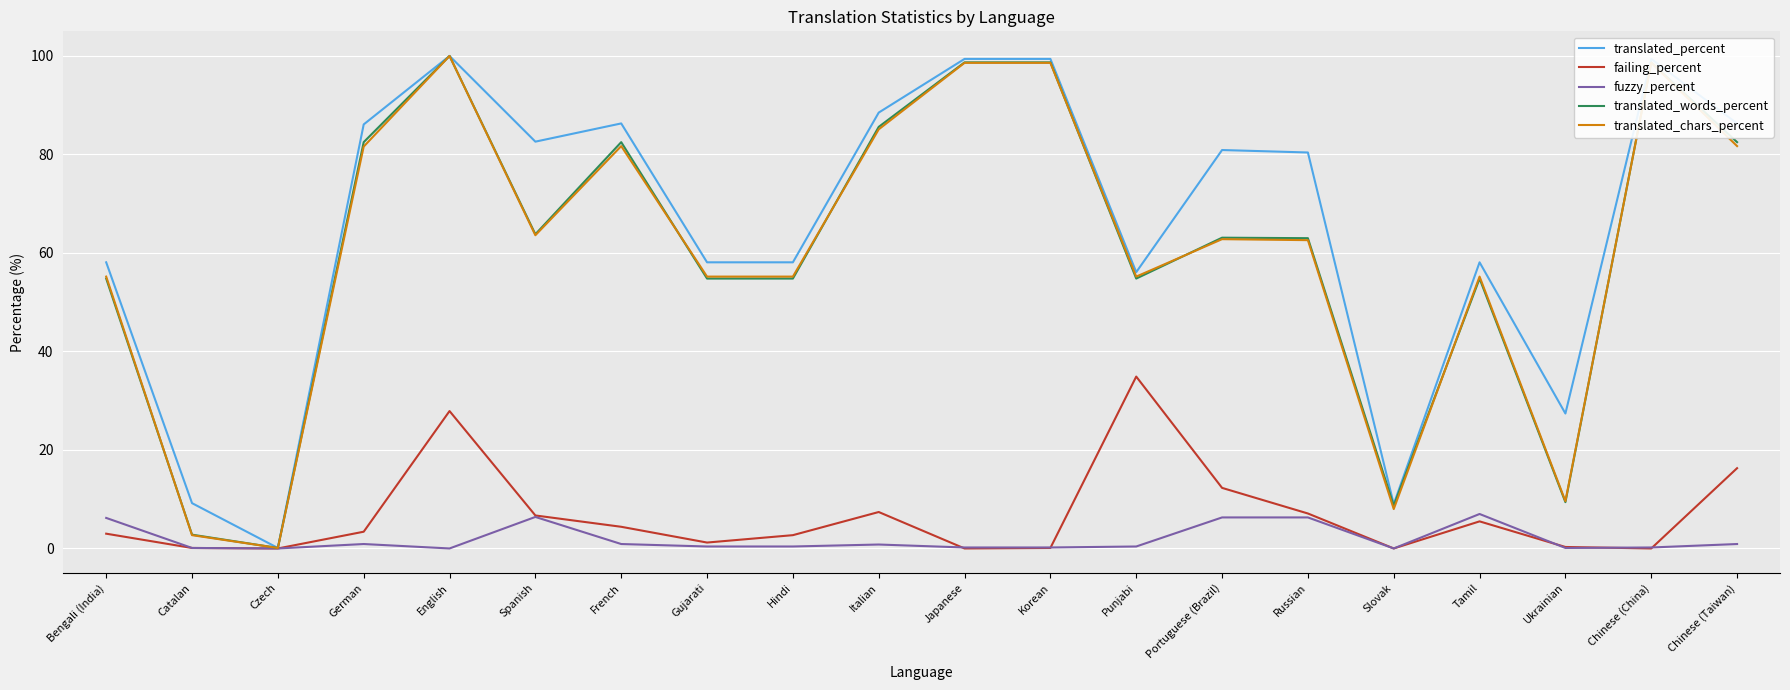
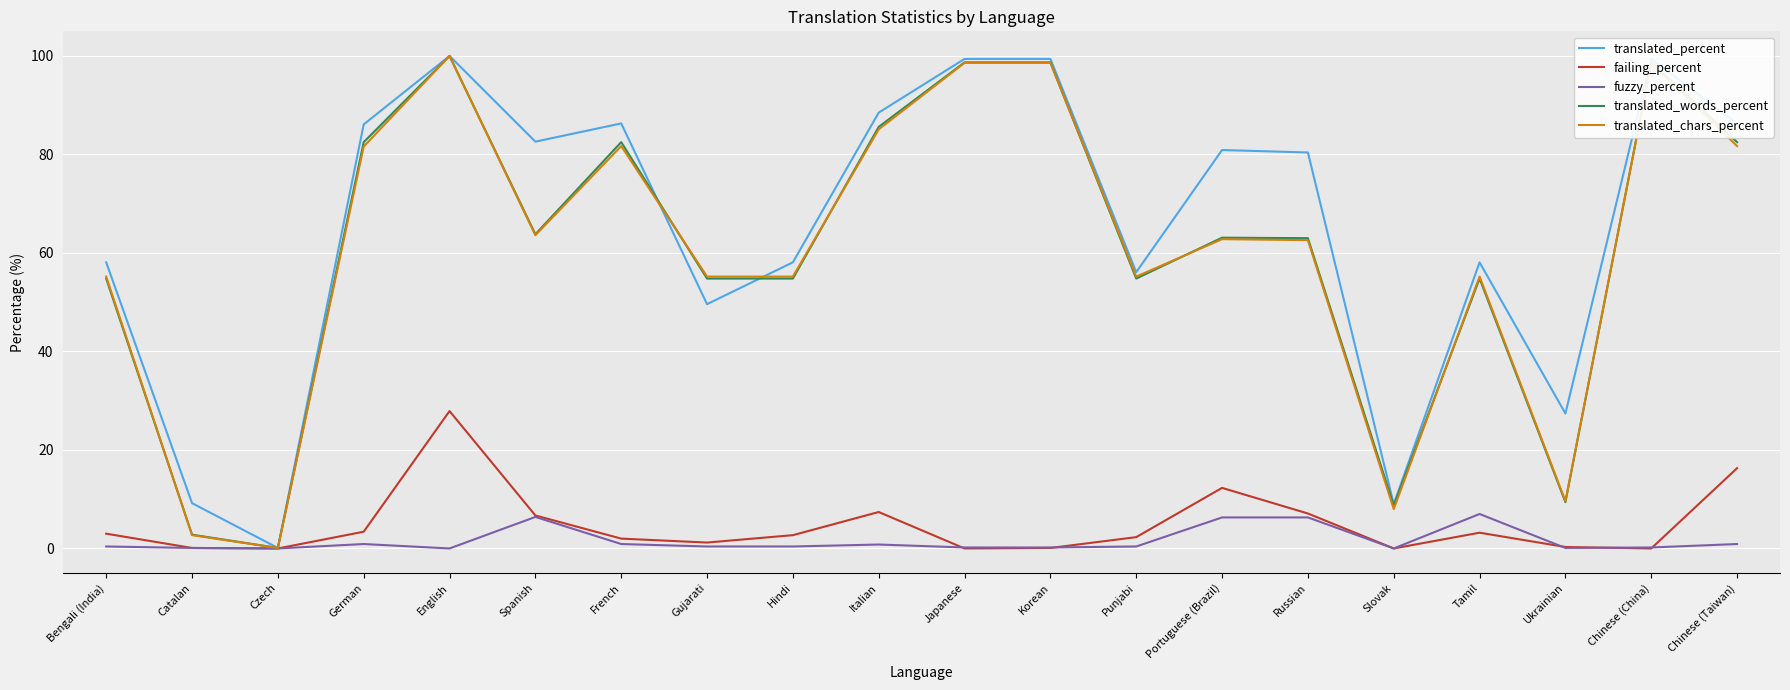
  {
    "translated_percent": {
      "Bengali (India)": 58,
      "Catalan": 9,
      "German": 86,
      "Spanish": 83,
      "French": 86,
-     "Gujarati": 58,
+     "Gujarati": 50,
      "Hindi": 58,
      "Italian": 89,
      "Japanese": 99,
      "Korean": 99,
      "Punjabi": 56,
      "Portuguese (Brazil)": 81,
      "Russian": 80,
      "Tamil": 58,
      "Ukrainian": 27
    },
    "failing_percent": {
      "Bengali (India)": 3,
      "German": 3,
      "English": 28,
-     "French": 4,
+     "French": 2,
      "Gujarati": 1,
      "Hindi": 3,
      "Italian": 7,
-     "Punjabi": 35,
+     "Punjabi": 2,
      "Portuguese (Brazil)": 12,
      "Russian": 7,
-     "Tamil": 6,
+     "Tamil": 3,
      "Chinese (Taiwan)": 16
    },
    "fuzzy_percent": {
-     "Bengali (India)": 6,
+     "Bengali (India)": 0,
      "German": 1,
      "English": 0,
      "French": 1,
      "Gujarati": 0,
      "Hindi": 0,
      "Italian": 1,
      "Punjabi": 0,
      "Portuguese (Brazil)": 6,
      "Russian": 6,
      "Tamil": 7,
      "Chinese (Taiwan)": 1
    },
    "translated_words_percent": {
      "German": 83,
      "French": 83,
      "Chinese (Taiwan)": 83
    },
    "translated_chars_percent": {
      "German": 82,
      "French": 82,
      "Slovak": 8,
      "Chinese (Taiwan)": 82
    }
  }
